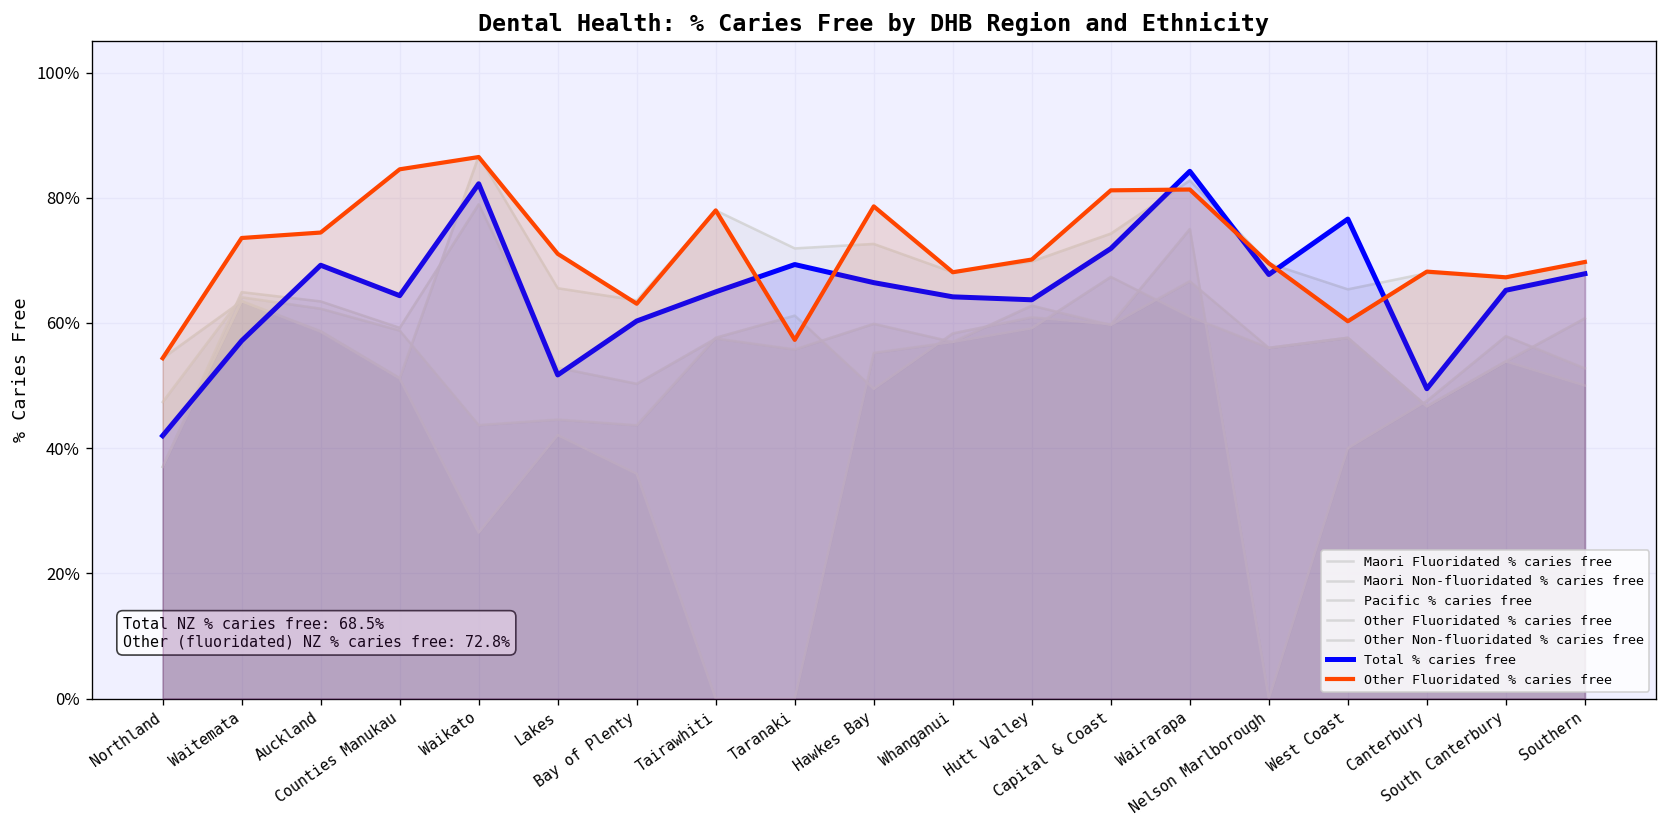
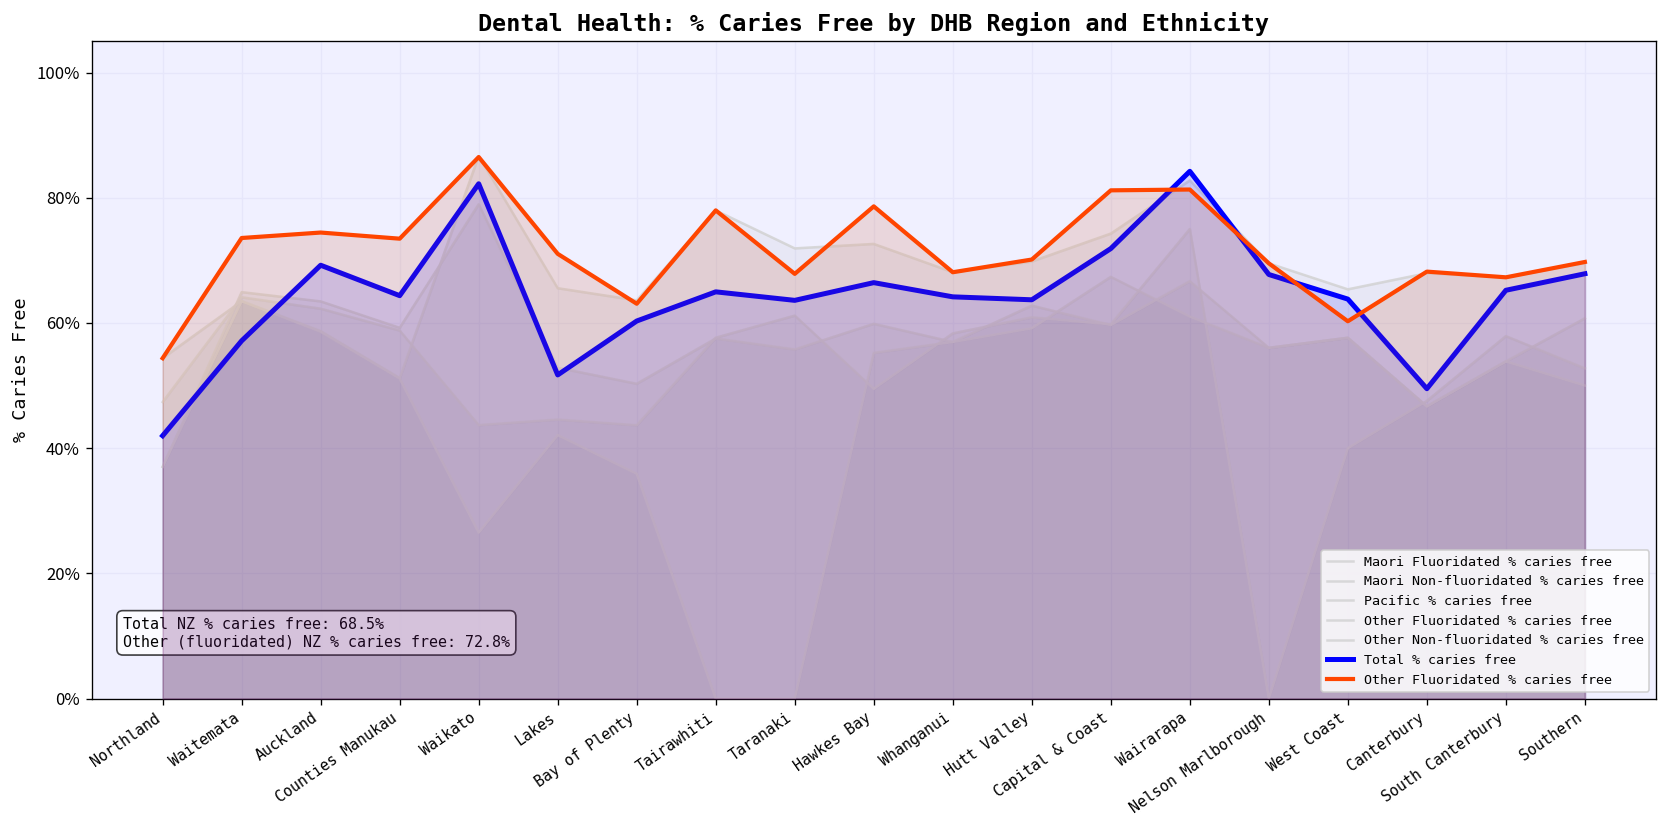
  {
    "Other Fluoridated % caries free": {
      "Waitemata": "74%",
      "Auckland": "74%",
-     "Counties Manukau": "85%",
+     "Counties Manukau": "73%",
      "Lakes": "71%",
      "Bay of Plenty": "63%",
-     "Taranaki": "57%",
+     "Taranaki": "68%",
      "Hawkes Bay": "79%",
      "Capital & Coast": "81%",
      "Wairarapa": "81%",
      "West Coast": "60%"
    },
    "Total % caries free": {
      "Northland": "42%",
      "Waitemata": "57%",
      "Auckland": "69%",
      "Counties Manukau": "64%",
      "Waikato": "82%",
      "Lakes": "52%",
      "Bay of Plenty": "60%",
      "Tairawhiti": "65%",
-     "Taranaki": "69%",
+     "Taranaki": "64%",
      "Hawkes Bay": "66%",
      "Whanganui": "64%",
      "Hutt Valley": "64%",
      "Capital & Coast": "72%",
      "Wairarapa": "84%",
      "Nelson Marlborough": "68%",
-     "West Coast": "77%",
+     "West Coast": "64%",
      "Canterbury": "50%",
      "South Canterbury": "65%",
      "Southern": "68%"
    }
  }
